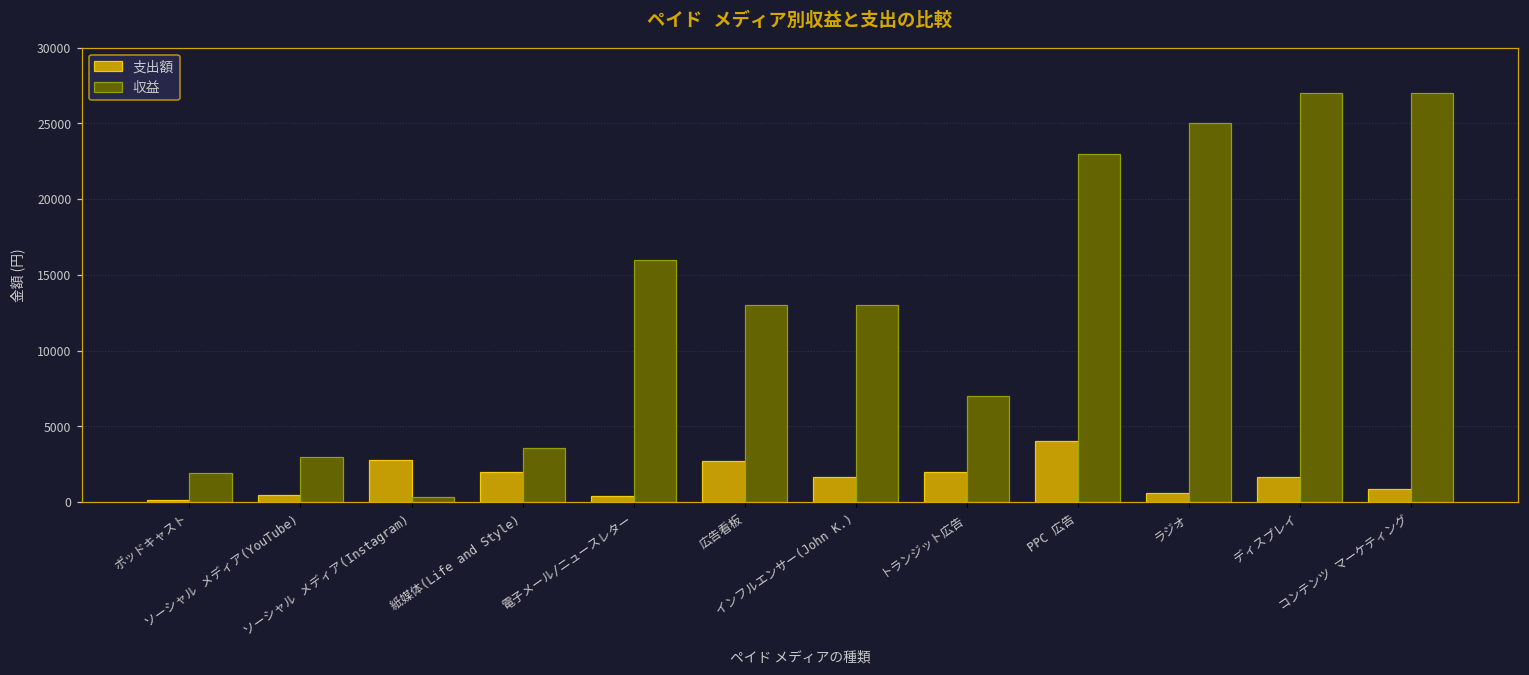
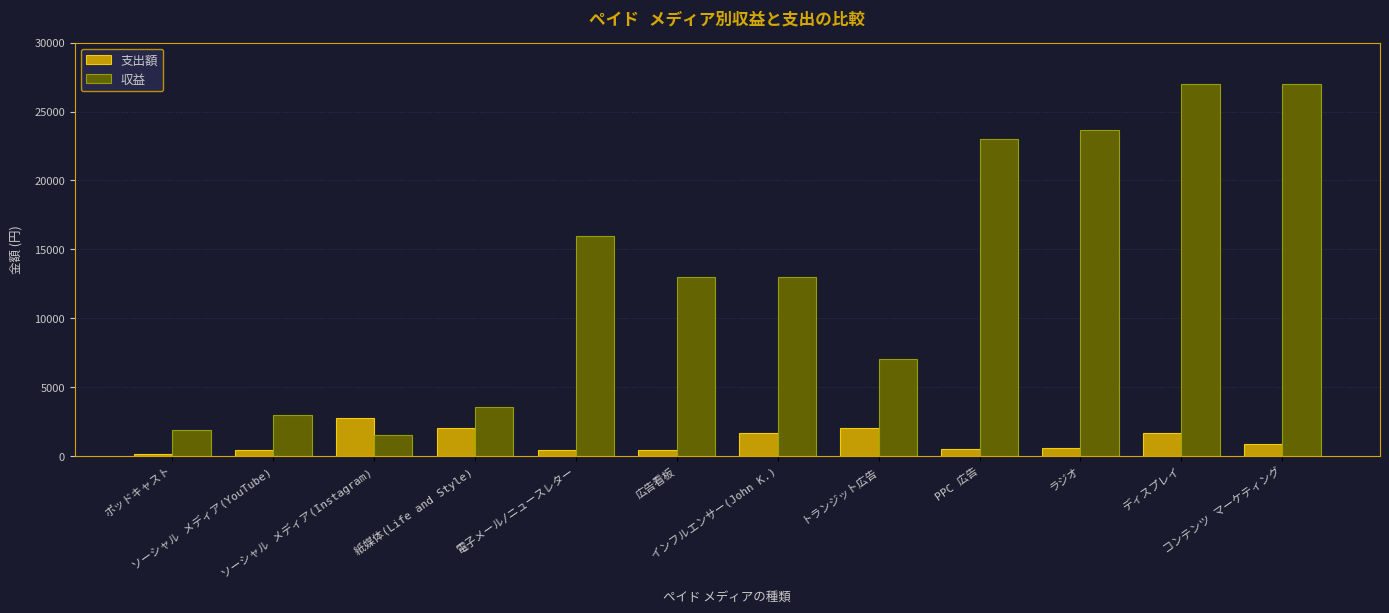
  {
    "支出額": {
      "ソーシャル メディア(YouTube)": 500,
      "ソーシャル メディア(Instagram)": 2800,
      "紙媒体(Life and Style)": 2000,
      "電子メール/ニュースレター": 400,
-     "広告看板": 2700,
+     "広告看板": 400,
      "インフルエンサー(John K.)": 1600,
      "トランジット広告": 2000,
-     "PPC 広告": 4000,
+     "PPC 広告": 500,
      "ラジオ": 600,
      "ディスプレイ": 1600,
      "コンテンツ マーケティング": 900
    },
    "収益": {
      "ポッドキャスト": 1900,
      "ソーシャル メディア(YouTube)": 3000,
-     "ソーシャル メディア(Instagram)": 400,
+     "ソーシャル メディア(Instagram)": 1500,
      "紙媒体(Life and Style)": 3600,
      "電子メール/ニュースレター": 16000,
      "広告看板": 13000,
      "インフルエンサー(John K.)": 13000,
      "トランジット広告": 7000,
      "PPC 広告": 23000,
-     "ラジオ": 25000,
+     "ラジオ": 23700,
      "ディスプレイ": 27000,
      "コンテンツ マーケティング": 27000
    }
  }
